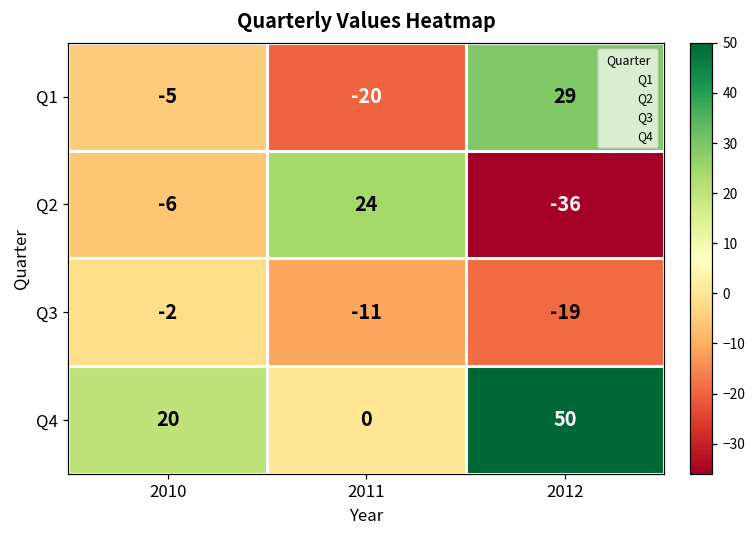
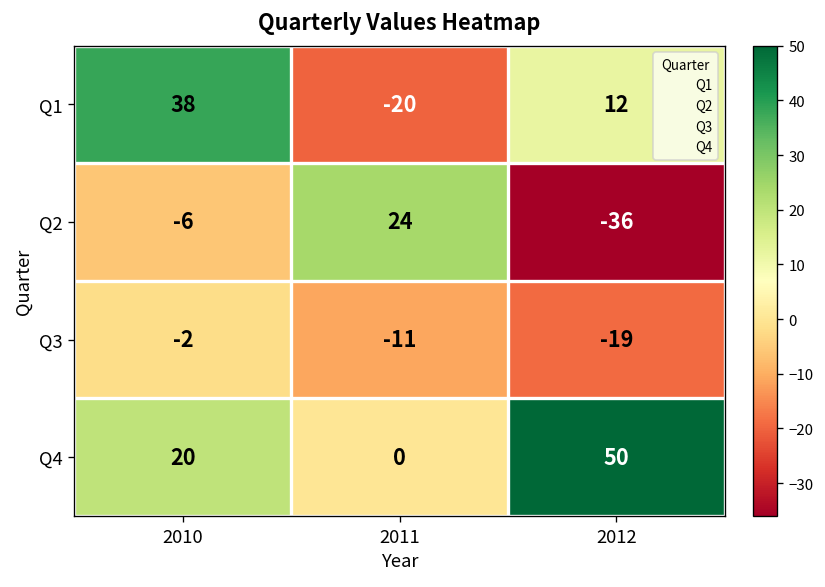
  {
    "Q1": {
-     "2010": -5,
+     "2010": 38,
      "2011": -20,
-     "2012": 29
+     "2012": 12
    },
    "Q2": {
      "2010": -6,
      "2011": 24,
      "2012": -36
    },
    "Q3": {
      "2010": -2,
      "2011": -11,
      "2012": -19
    },
    "Q4": {
      "2010": 20,
      "2011": 0,
      "2012": 50
    }
  }
